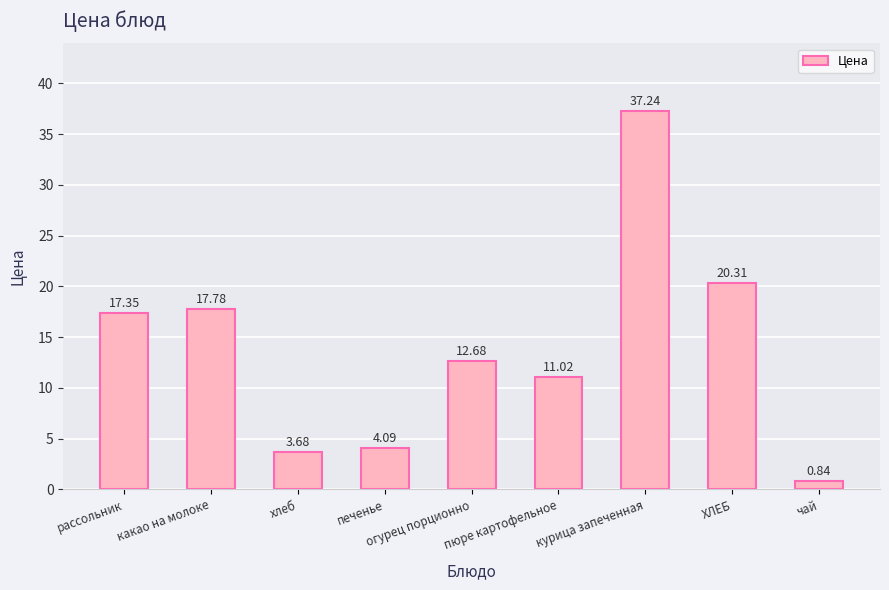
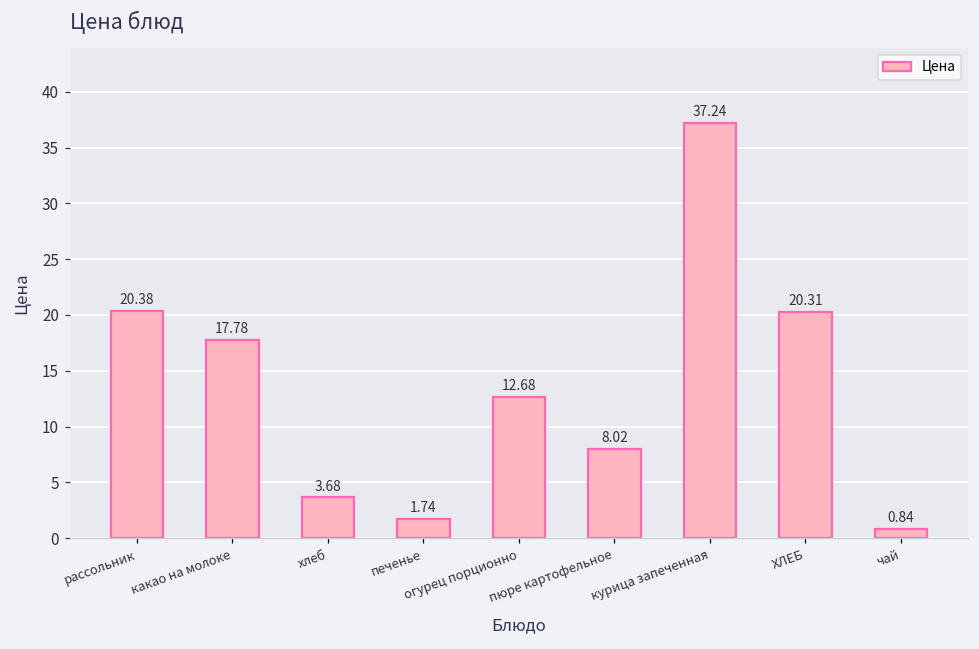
  {
-   "рассольник": 17.35,
+   "рассольник": 20.38,
    "какао на молоке": 17.78,
    "хлеб": 3.68,
-   "печенье": 4.09,
+   "печенье": 1.74,
    "огурец порционно": 12.68,
-   "пюре картофельное": 11.02,
+   "пюре картофельное": 8.02,
    "курица запеченная": 37.24,
    "ХЛЕБ": 20.31,
    "чай": 0.84
  }
